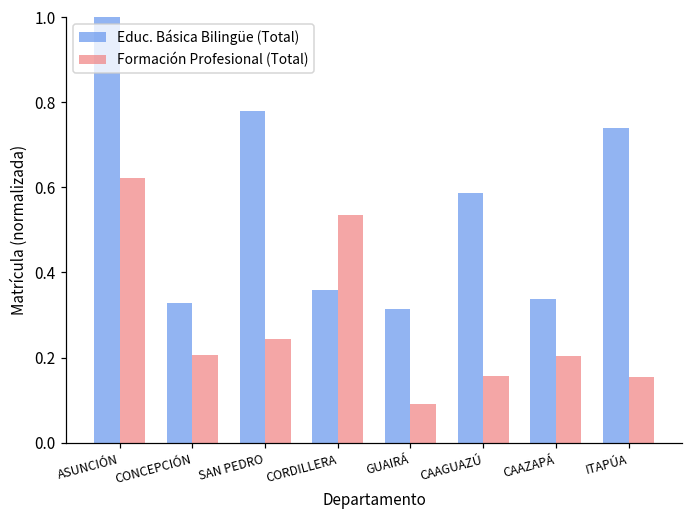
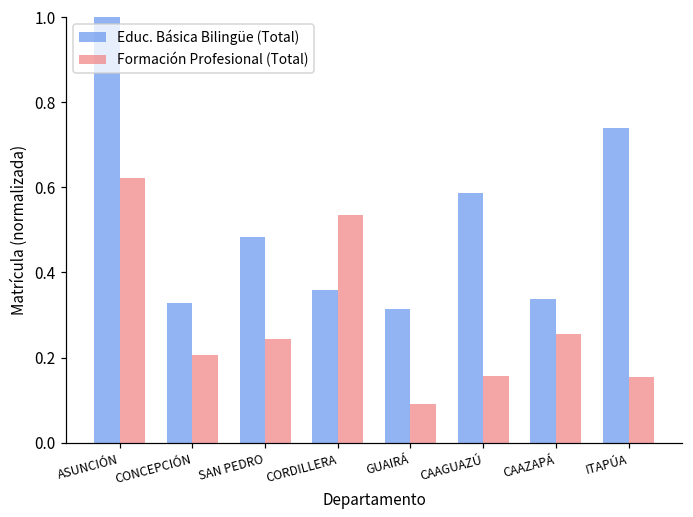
  {
    "Educ. Básica Bilingüe (Total)": {
      "ASUNCIÓN": 1.00,
      "CONCEPCIÓN": 0.33,
-     "SAN PEDRO": 0.78,
+     "SAN PEDRO": 0.48,
      "CORDILLERA": 0.36,
      "GUAIRÁ": 0.31,
      "CAAGUAZÚ": 0.59,
      "CAAZAPÁ": 0.34,
      "ITAPÚA": 0.74
    },
    "Formación Profesional (Total)": {
      "ASUNCIÓN": 0.62,
      "CONCEPCIÓN": 0.21,
      "SAN PEDRO": 0.24,
      "CORDILLERA": 0.54,
      "GUAIRÁ": 0.09,
      "CAAGUAZÚ": 0.16,
-     "CAAZAPÁ": 0.20,
+     "CAAZAPÁ": 0.26,
      "ITAPÚA": 0.15
    }
  }
